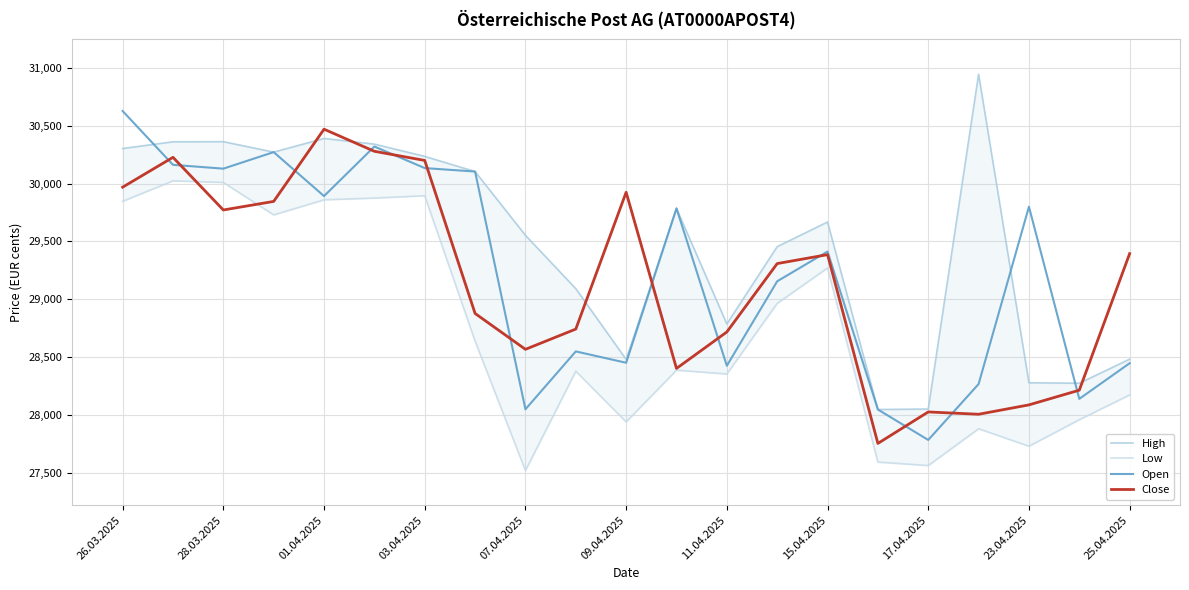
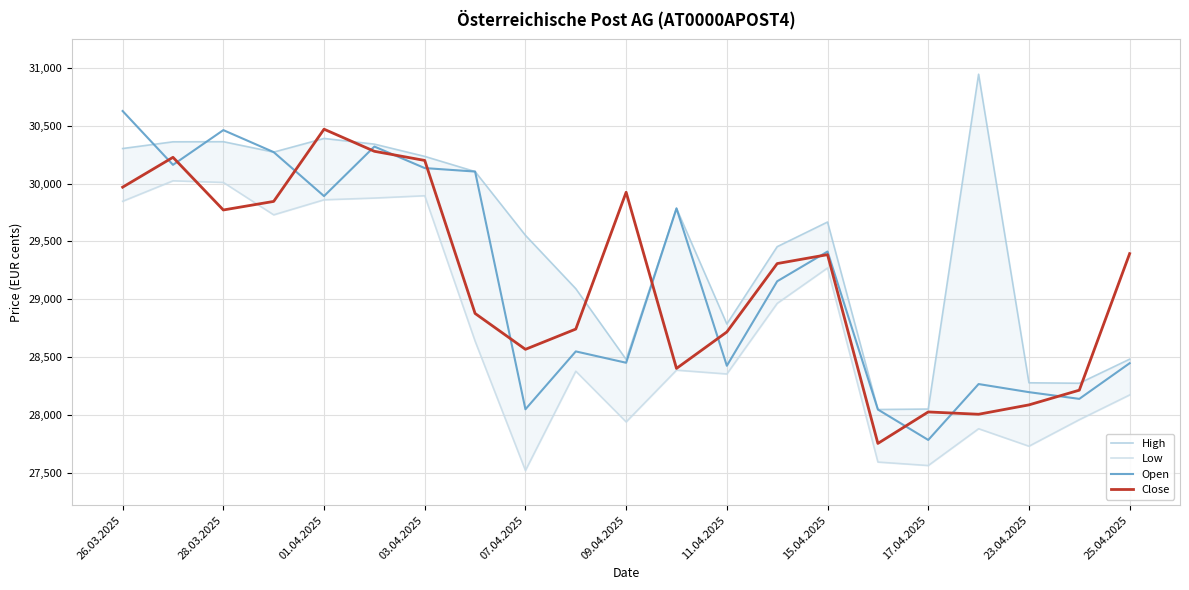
  {
    "Open": {
      "26.03.2025": "30,630",
-     "28.03.2025": "30,130",
+     "28.03.2025": "30,460",
      "01.04.2025": "29,890",
      "03.04.2025": "30,130",
      "07.04.2025": "28,050",
      "09.04.2025": "28,450",
      "11.04.2025": "28,430",
      "15.04.2025": "29,410",
      "17.04.2025": "27,790",
-     "23.04.2025": "29,800",
+     "23.04.2025": "28,200",
      "25.04.2025": "28,450"
    },
    "Close": {
      "26.03.2025": "29,970",
      "28.03.2025": "29,770",
      "01.04.2025": "30,470",
      "03.04.2025": "30,200",
      "07.04.2025": "28,570",
      "09.04.2025": "29,930",
      "11.04.2025": "28,720",
      "15.04.2025": "29,390",
      "17.04.2025": "28,030",
      "23.04.2025": "28,090",
      "25.04.2025": "29,400"
    }
  }
